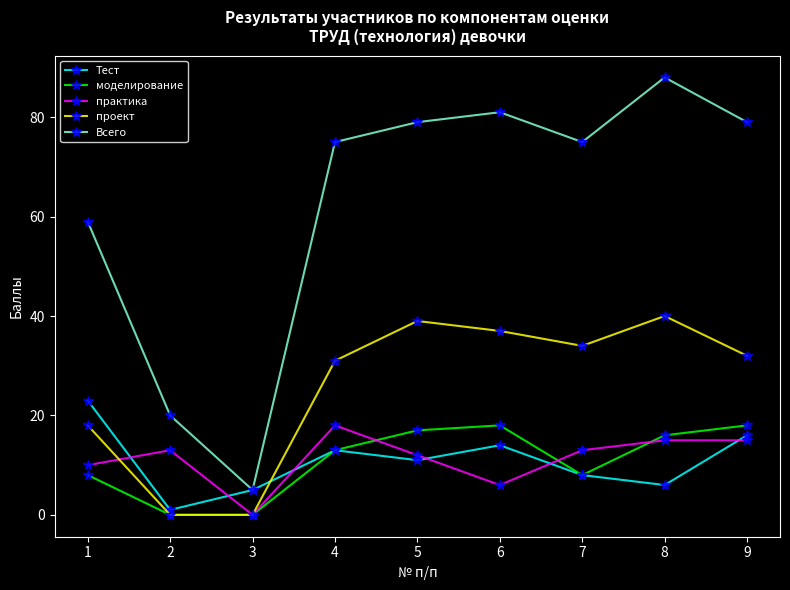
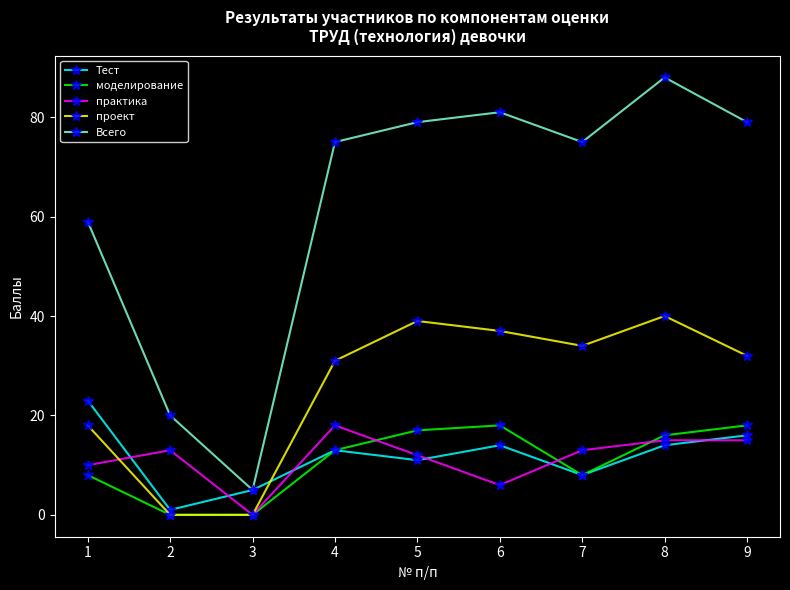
  {
    "Тест": {
      "1": 23,
      "2": 1,
      "5": 11,
      "6": 14,
-     "8": 6,
+     "8": 14,
      "9": 16
    },
    "моделирование": {
      "1": 8,
      "5": 17,
      "6": 18,
      "8": 16,
      "9": 18
    },
    "практика": {
      "1": 10,
      "2": 13,
      "4": 18,
      "5": 12,
      "6": 6,
      "7": 13,
      "8": 15,
      "9": 15
    },
    "проект": {
      "1": 18,
      "4": 31,
      "5": 39,
      "6": 37,
      "7": 34,
      "8": 40,
      "9": 32
    },
    "Всего": {
      "1": 59,
      "2": 20,
      "4": 75,
      "5": 79,
      "6": 81,
      "7": 75,
      "8": 88,
      "9": 79
    }
  }
